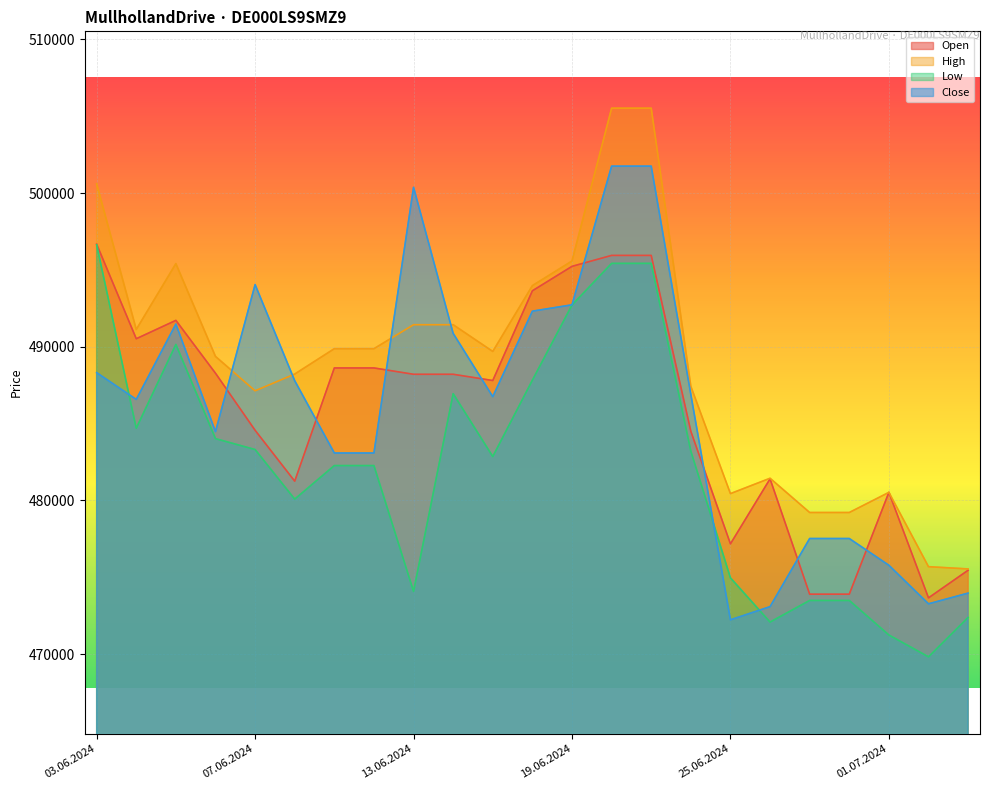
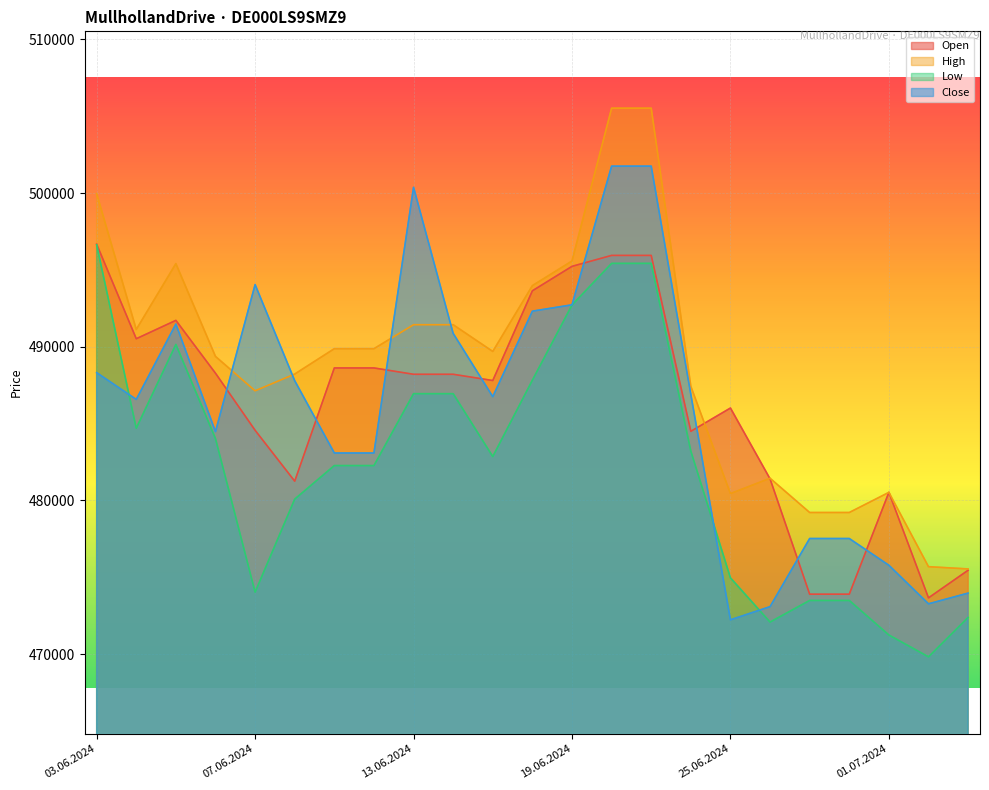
  {
    "Open": {
      "07.06.2024": 484600,
      "13.06.2024": 488200,
      "19.06.2024": 495200,
-     "25.06.2024": 477200
+     "25.06.2024": 486000
    },
    "High": {
-     "03.06.2024": 500600,
+     "03.06.2024": 500000,
      "07.06.2024": 487100,
      "13.06.2024": 491400,
      "19.06.2024": 495600,
      "25.06.2024": 480400
    },
    "Low": {
-     "07.06.2024": 483300,
-     "13.06.2024": 474100,
+     "07.06.2024": 474000,
+     "13.06.2024": 487000,
      "25.06.2024": 475000,
      "01.07.2024": 471200
    },
    "Close": {
      "03.06.2024": 488300,
      "07.06.2024": 494100,
      "13.06.2024": 500400,
      "25.06.2024": 472200,
      "01.07.2024": 475800
    }
  }
